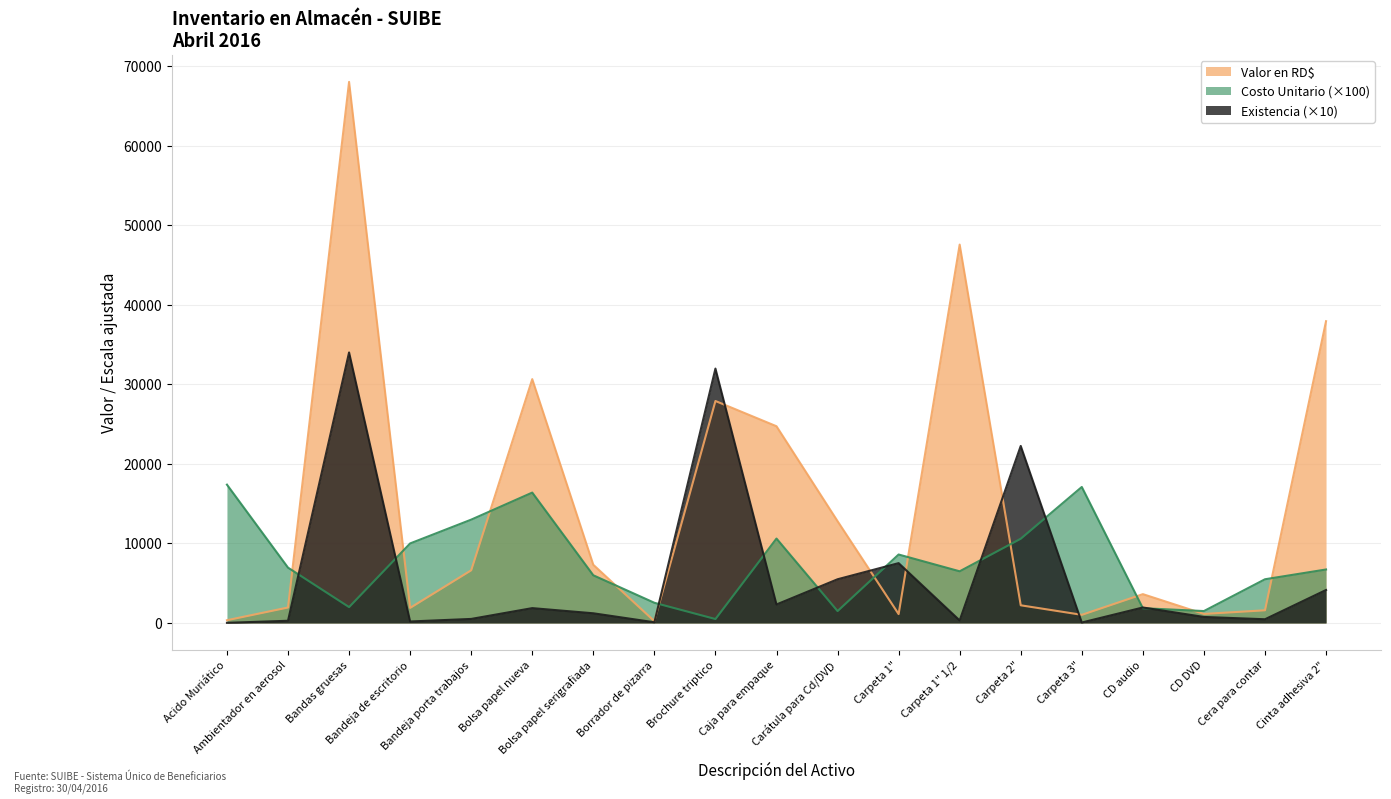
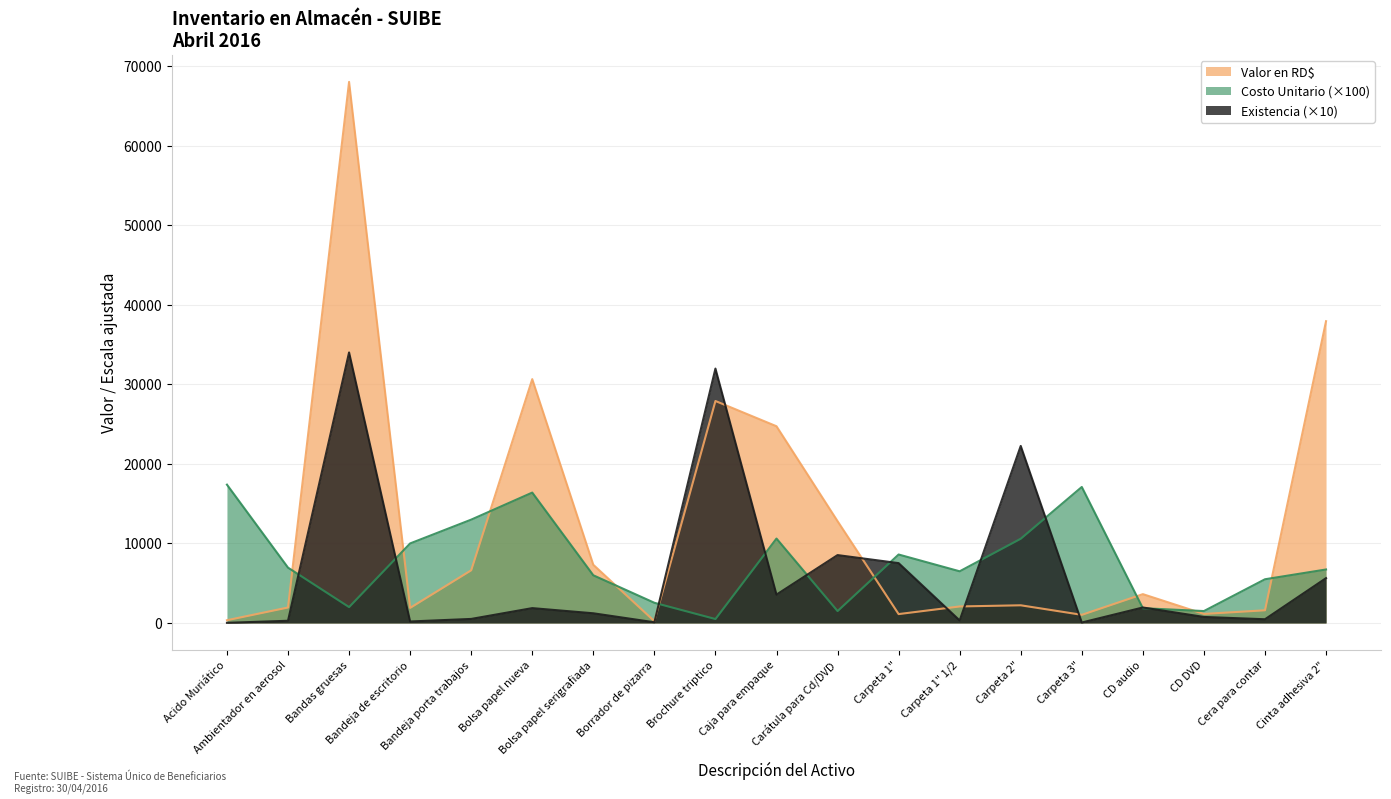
  {
    "Valor en RD$": {
      "Acido Muriático": 0,
      "Ambientador en aerosol": 2000,
      "Bandas gruesas": 68000,
      "Bandeja de escritorio": 2000,
      "Bandeja porta trabajos": 7000,
      "Bolsa papel nueva": 31000,
      "Bolsa papel serigrafiada": 7000,
      "Brochure triptico": 28000,
      "Caja para empaque": 25000,
      "Carátula para Cd/DVD": 13000,
      "Carpeta 1\"": 1000,
-     "Carpeta 1\" 1/2": 48000,
+     "Carpeta 1\" 1/2": 2000,
      "Carpeta 2\"": 2000,
      "Carpeta 3\"": 1000,
      "CD audio": 4000,
      "CD DVD": 1000,
      "Cera para contar": 2000,
      "Cinta adhesiva 2\"": 38000
    },
    "Costo Unitario (×100)": {
      "Acido Muriático": 17000,
      "Ambientador en aerosol": 7000,
      "Bandas gruesas": 2000,
      "Bandeja de escritorio": 10000,
      "Bandeja porta trabajos": 13000,
      "Bolsa papel nueva": 16000,
      "Bolsa papel serigrafiada": 6000,
      "Borrador de pizarra": 3000,
      "Brochure triptico": 0,
      "Caja para empaque": 11000,
      "Carátula para Cd/DVD": 2000,
      "Carpeta 1\"": 9000,
      "Carpeta 1\" 1/2": 7000,
      "Carpeta 2\"": 11000,
      "Carpeta 3\"": 17000,
      "CD DVD": 2000,
      "Cera para contar": 6000,
      "Cinta adhesiva 2\"": 7000
    },
    "Existencia (×10)": {
      "Acido Muriático": 0,
      "Ambientador en aerosol": 0,
      "Bandas gruesas": 34000,
      "Bandeja de escritorio": 0,
      "Bandeja porta trabajos": 1000,
      "Bolsa papel nueva": 2000,
      "Bolsa papel serigrafiada": 1000,
      "Brochure triptico": 32000,
-     "Caja para empaque": 2000,
-     "Carátula para Cd/DVD": 6000,
+     "Caja para empaque": 4000,
+     "Carátula para Cd/DVD": 9000,
      "Carpeta 1\"": 8000,
      "Carpeta 1\" 1/2": 0,
      "Carpeta 2\"": 22000,
      "Carpeta 3\"": 0,
      "CD DVD": 1000,
      "Cera para contar": 0,
-     "Cinta adhesiva 2\"": 4000
+     "Cinta adhesiva 2\"": 6000
    }
  }
